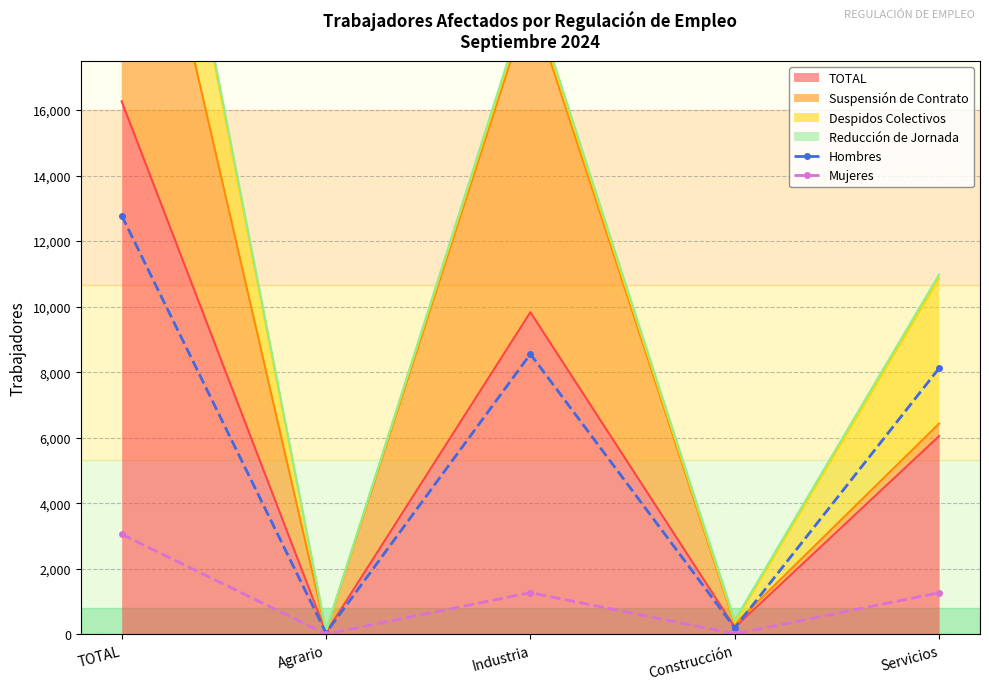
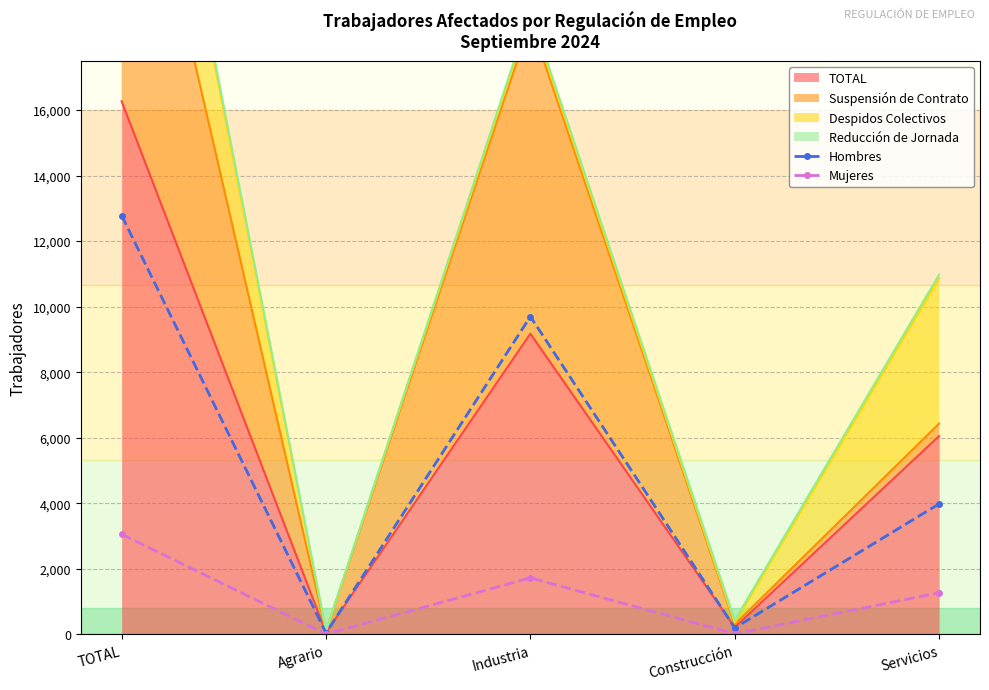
  {
    "TOTAL": {
      "TOTAL": "16,300",
-     "Industria": "9,800",
+     "Industria": "9,200",
      "Servicios": "6,100"
    },
    "Hombres": {
      "TOTAL": "12,800",
-     "Industria": "8,600",
-     "Servicios": "8,100"
+     "Industria": "9,700",
+     "Servicios": "4,000"
    },
    "Mujeres": {
      "TOTAL": "3,100",
-     "Industria": "1,300",
+     "Industria": "1,700",
      "Construcción": "0",
      "Servicios": "1,300"
    }
  }
